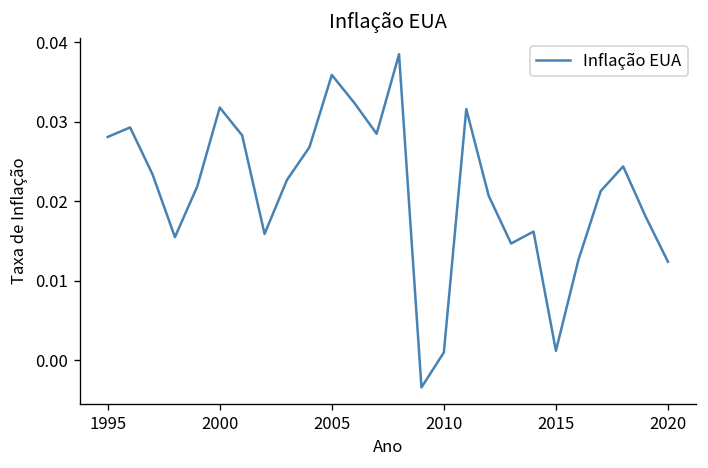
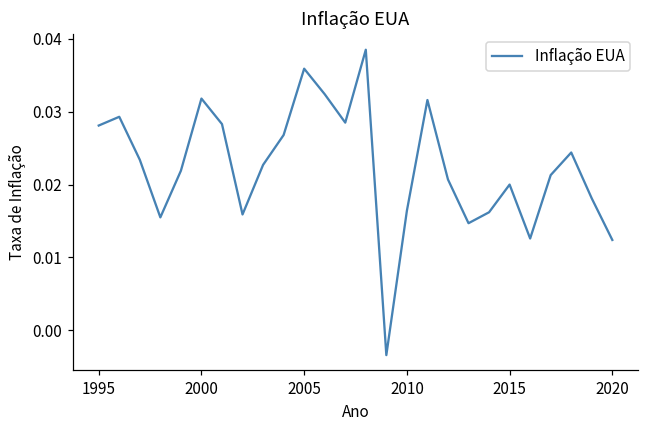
  {
    "1995": 0.028,
    "2000": 0.032,
    "2005": 0.036,
-   "2010": 0.001,
-   "2015": 0.001,
+   "2010": 0.016,
+   "2015": 0.020,
    "2020": 0.012
  }
